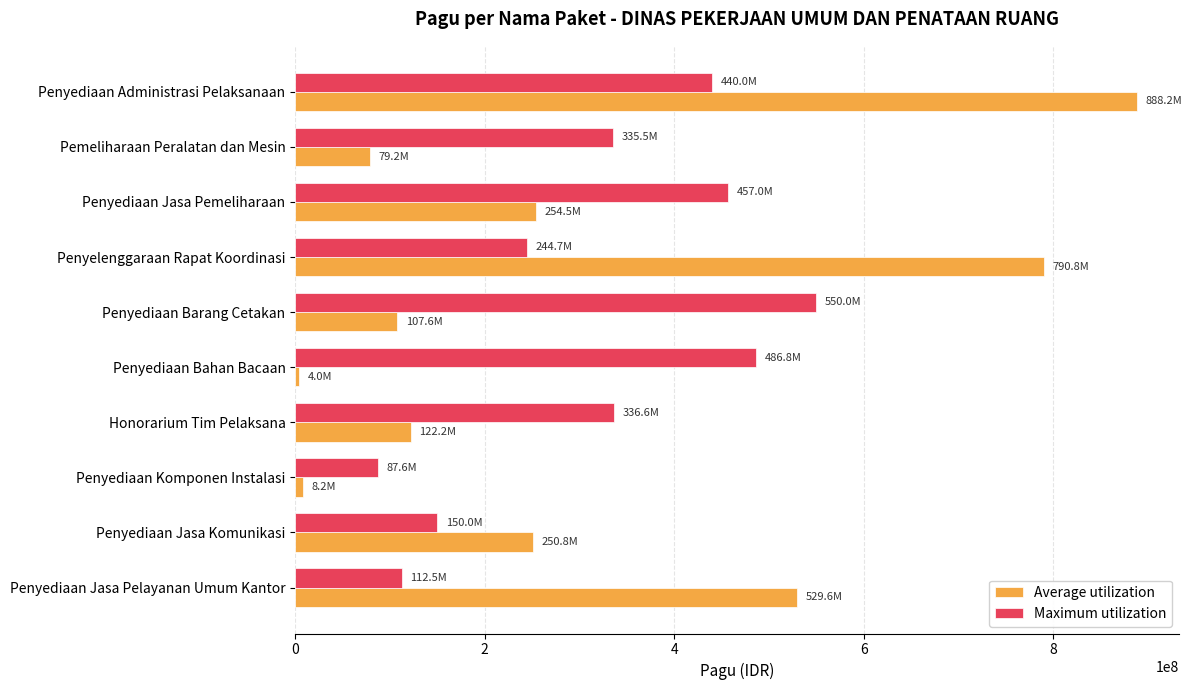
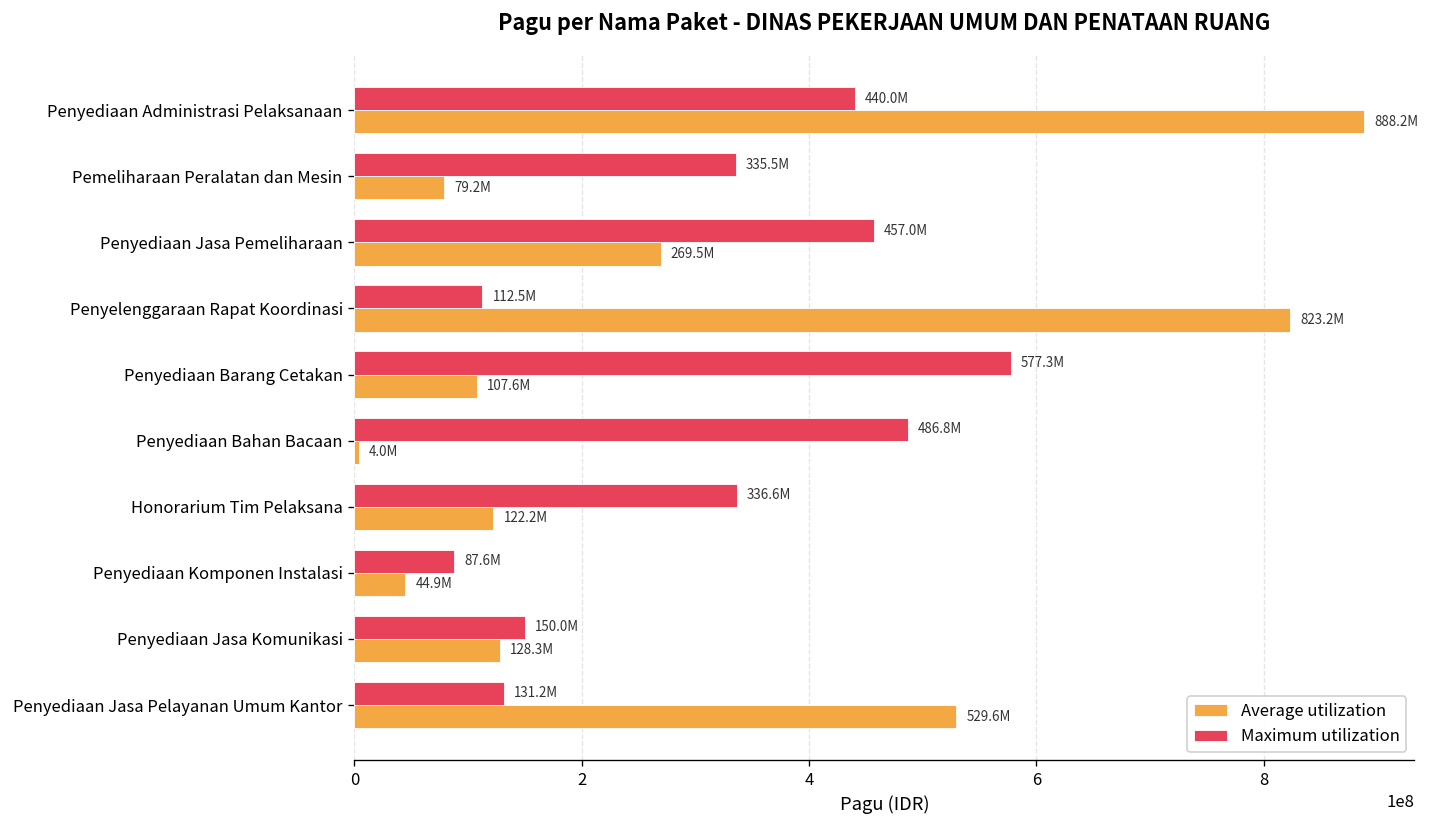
  {
    "Average utilization": {
      "Penyediaan Administrasi Pelaksanaan": "888.2M",
      "Pemeliharaan Peralatan dan Mesin": "79.2M",
-     "Penyediaan Jasa Pemeliharaan": "254.5M",
-     "Penyelenggaraan Rapat Koordinasi": "790.8M",
+     "Penyediaan Jasa Pemeliharaan": "269.5M",
+     "Penyelenggaraan Rapat Koordinasi": "823.2M",
      "Penyediaan Barang Cetakan": "107.6M",
      "Penyediaan Bahan Bacaan": "4.0M",
      "Honorarium Tim Pelaksana": "122.2M",
-     "Penyediaan Komponen Instalasi": "8.2M",
-     "Penyediaan Jasa Komunikasi": "250.8M",
+     "Penyediaan Komponen Instalasi": "44.9M",
+     "Penyediaan Jasa Komunikasi": "128.3M",
      "Penyediaan Jasa Pelayanan Umum Kantor": "529.6M"
    },
    "Maximum utilization": {
      "Penyediaan Administrasi Pelaksanaan": "440.0M",
      "Pemeliharaan Peralatan dan Mesin": "335.5M",
      "Penyediaan Jasa Pemeliharaan": "457.0M",
-     "Penyelenggaraan Rapat Koordinasi": "244.7M",
-     "Penyediaan Barang Cetakan": "550.0M",
+     "Penyelenggaraan Rapat Koordinasi": "112.5M",
+     "Penyediaan Barang Cetakan": "577.3M",
      "Penyediaan Bahan Bacaan": "486.8M",
      "Honorarium Tim Pelaksana": "336.6M",
      "Penyediaan Komponen Instalasi": "87.6M",
      "Penyediaan Jasa Komunikasi": "150.0M",
-     "Penyediaan Jasa Pelayanan Umum Kantor": "112.5M"
+     "Penyediaan Jasa Pelayanan Umum Kantor": "131.2M"
    }
  }
